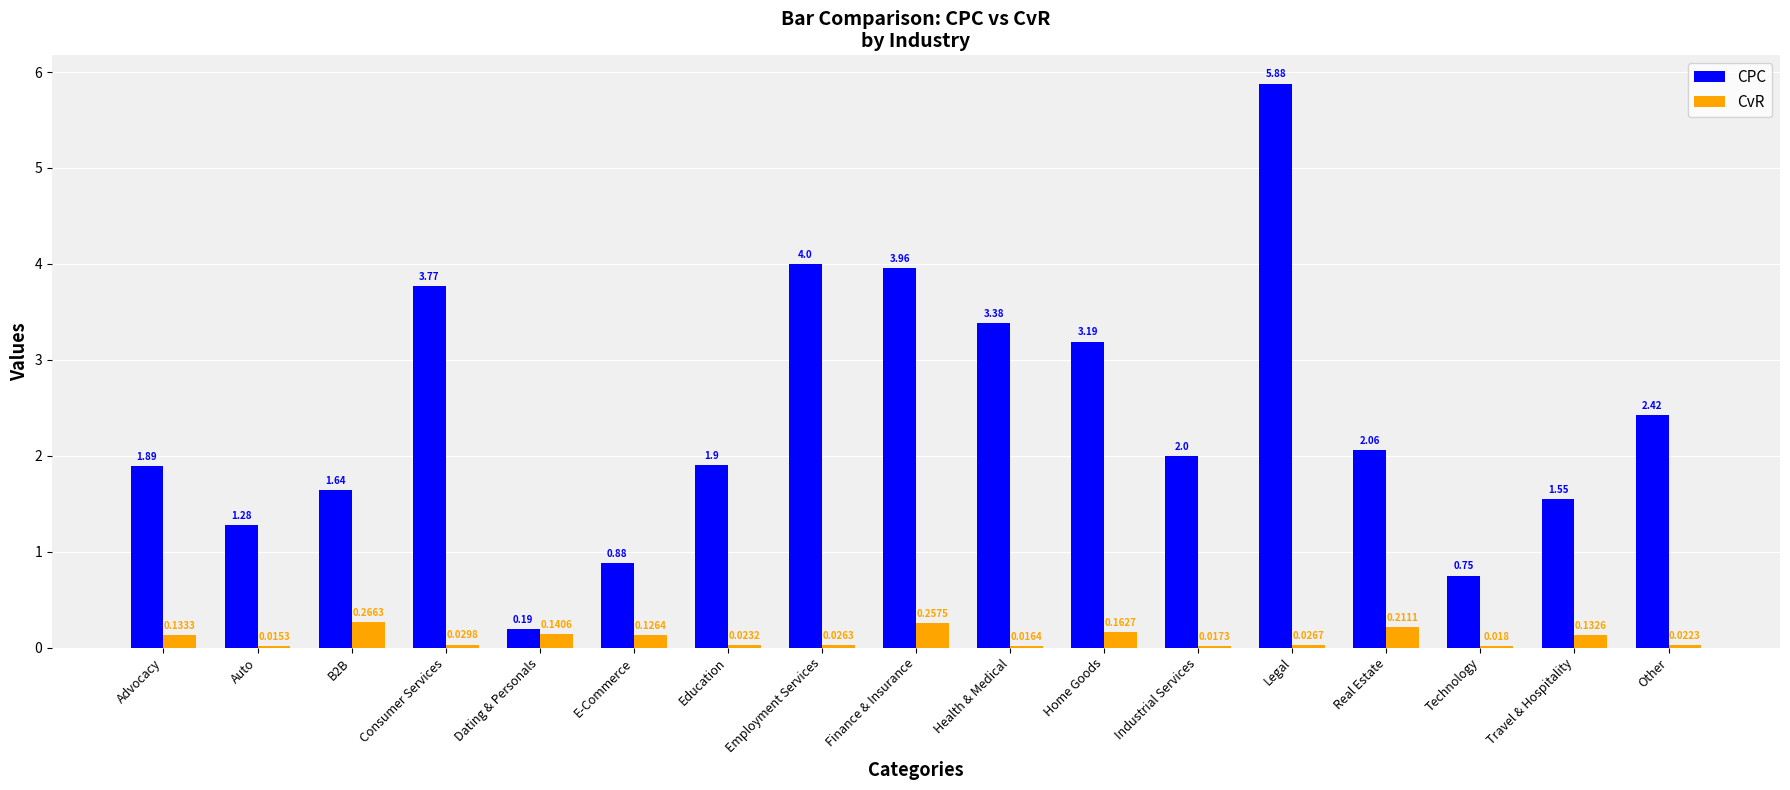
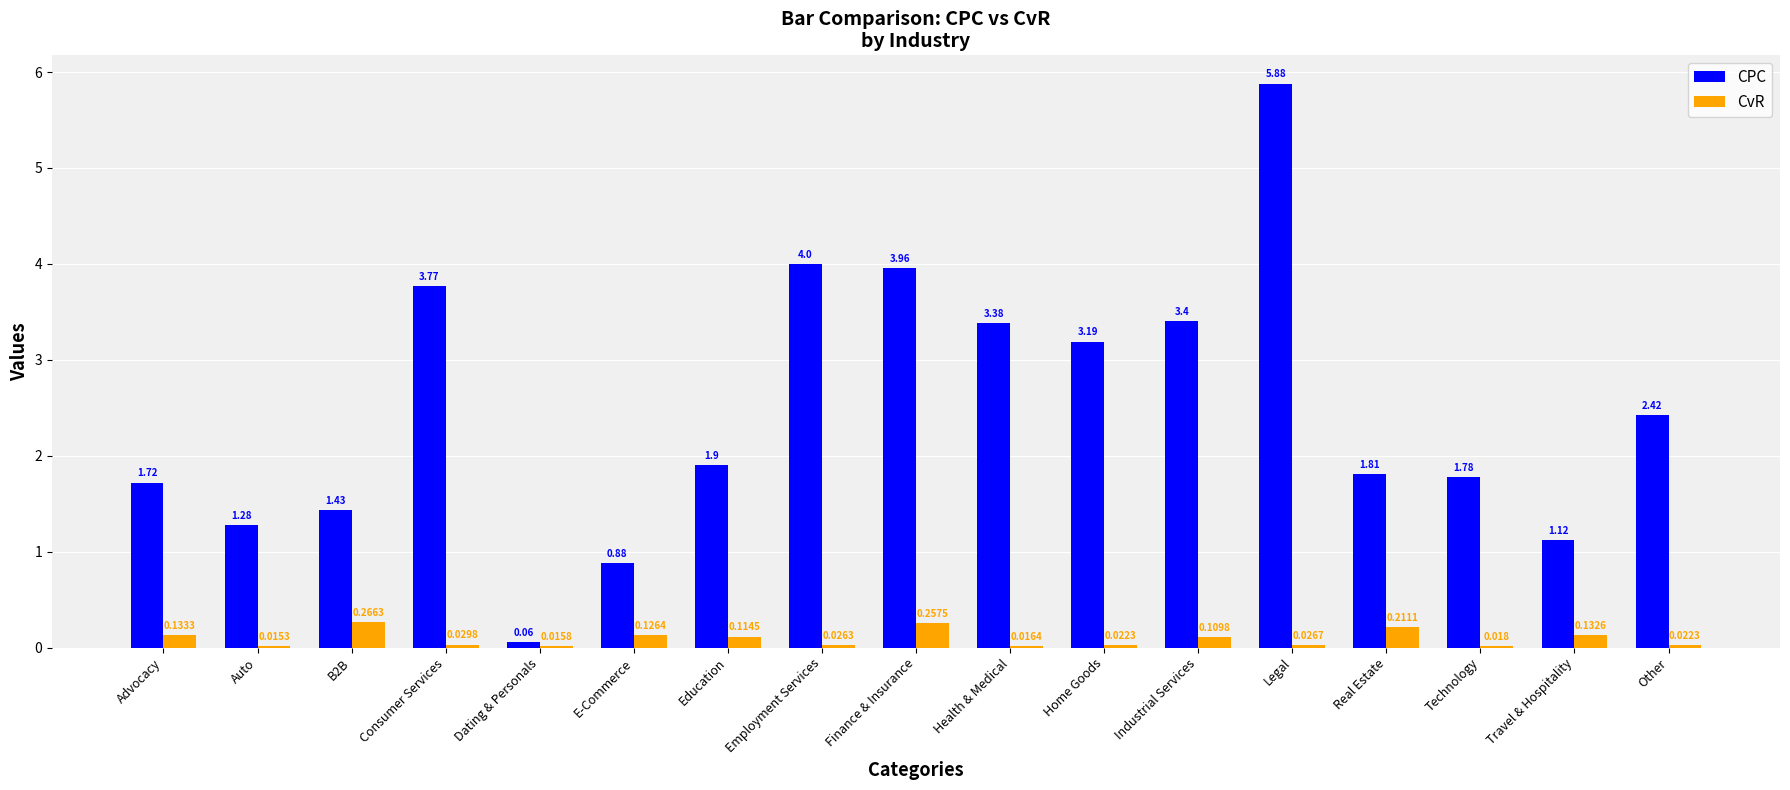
  {
    "CPC": {
-     "Advocacy": 1.89,
+     "Advocacy": 1.72,
      "Auto": 1.28,
-     "B2B": 1.64,
+     "B2B": 1.43,
      "Consumer Services": 3.77,
-     "Dating & Personals": 0.19,
+     "Dating & Personals": 0.06,
      "E-Commerce": 0.88,
      "Education": 1.9,
      "Employment Services": 4.0,
      "Finance & Insurance": 3.96,
      "Health & Medical": 3.38,
      "Home Goods": 3.19,
-     "Industrial Services": 2.0,
+     "Industrial Services": 3.4,
      "Legal": 5.88,
-     "Real Estate": 2.06,
-     "Technology": 0.75,
-     "Travel & Hospitality": 1.55,
+     "Real Estate": 1.81,
+     "Technology": 1.78,
+     "Travel & Hospitality": 1.12,
      "Other": 2.42
    },
    "CvR": {
      "Advocacy": 0.1333,
      "Auto": 0.0153,
      "B2B": 0.2663,
      "Consumer Services": 0.0298,
-     "Dating & Personals": 0.1406,
+     "Dating & Personals": 0.0158,
      "E-Commerce": 0.1264,
-     "Education": 0.0232,
+     "Education": 0.1145,
      "Employment Services": 0.0263,
      "Finance & Insurance": 0.2575,
      "Health & Medical": 0.0164,
-     "Home Goods": 0.1627,
-     "Industrial Services": 0.0173,
+     "Home Goods": 0.0223,
+     "Industrial Services": 0.1098,
      "Legal": 0.0267,
      "Real Estate": 0.2111,
      "Technology": 0.018,
      "Travel & Hospitality": 0.1326,
      "Other": 0.0223
    }
  }
